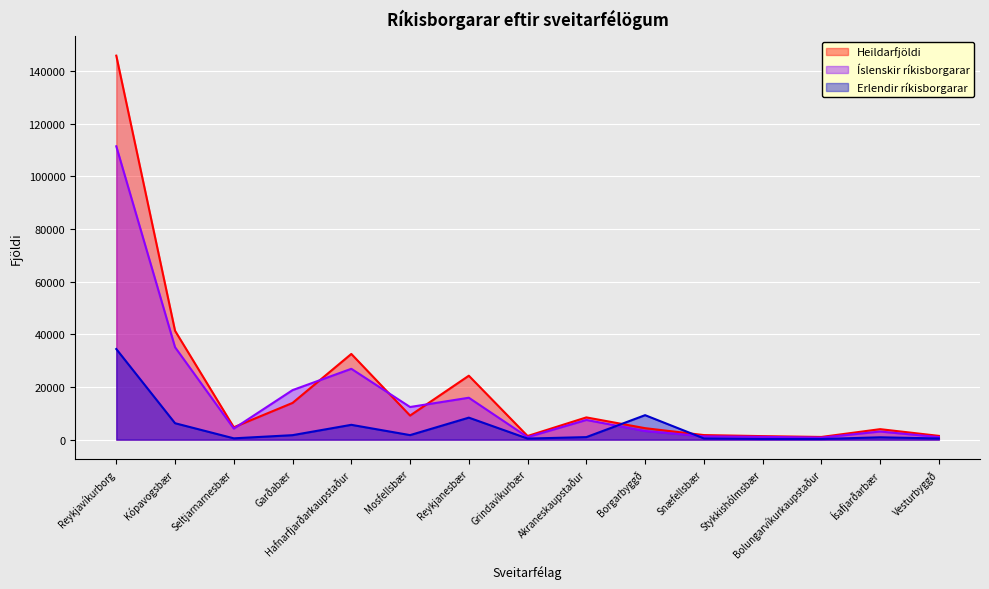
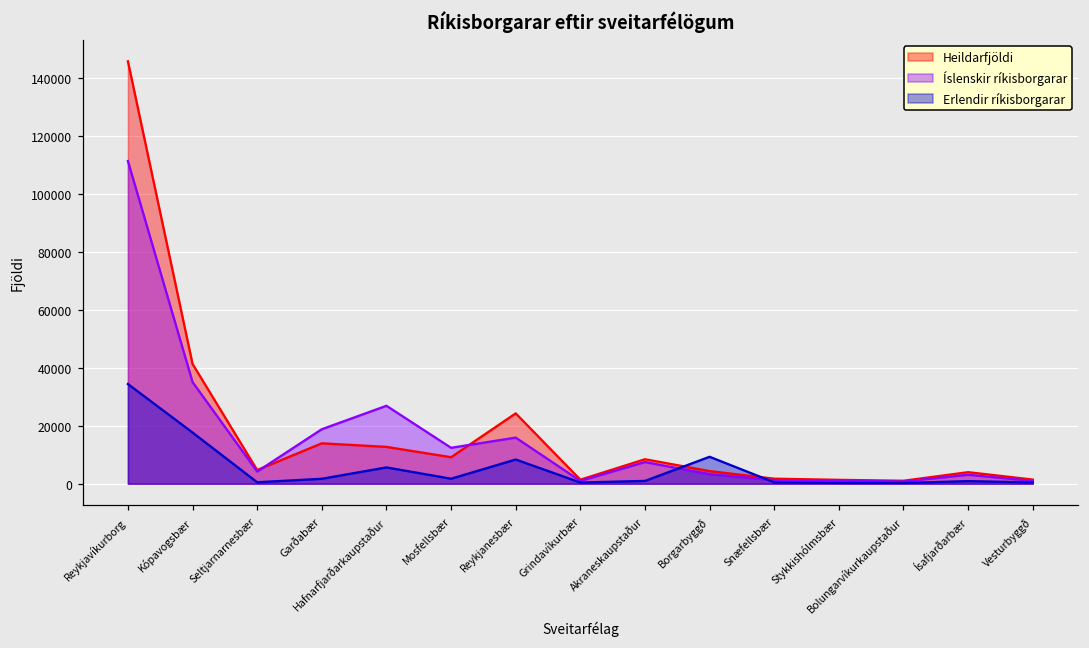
  {
    "Heildarfjöldi": {
      "Reykjavíkurborg": 146000,
      "Kópavogsbær": 41000,
      "Garðabær": 14000,
-     "Hafnarfjarðarkaupstaður": 33000,
+     "Hafnarfjarðarkaupstaður": 13000,
      "Mosfellsbær": 9000,
      "Reykjanesbær": 24000,
      "Akraneskaupstaður": 8000,
      "Borgarbyggð": 4000
    },
    "Íslenskir ríkisborgarar": {
      "Reykjavíkurborg": 111000,
      "Kópavogsbær": 35000,
      "Garðabær": 19000,
      "Hafnarfjarðarkaupstaður": 27000,
      "Mosfellsbær": 12000,
      "Reykjanesbær": 16000,
      "Akraneskaupstaður": 7000,
      "Borgarbyggð": 3000
    },
    "Erlendir ríkisborgarar": {
      "Reykjavíkurborg": 34000,
-     "Kópavogsbær": 6000,
+     "Kópavogsbær": 18000,
      "Seltjarnarnesbær": 1000,
      "Garðabær": 2000,
      "Hafnarfjarðarkaupstaður": 6000,
      "Mosfellsbær": 2000,
      "Reykjanesbær": 8000,
      "Akraneskaupstaður": 1000,
      "Borgarbyggð": 9000,
      "Ísafjarðarbær": 1000
    }
  }
